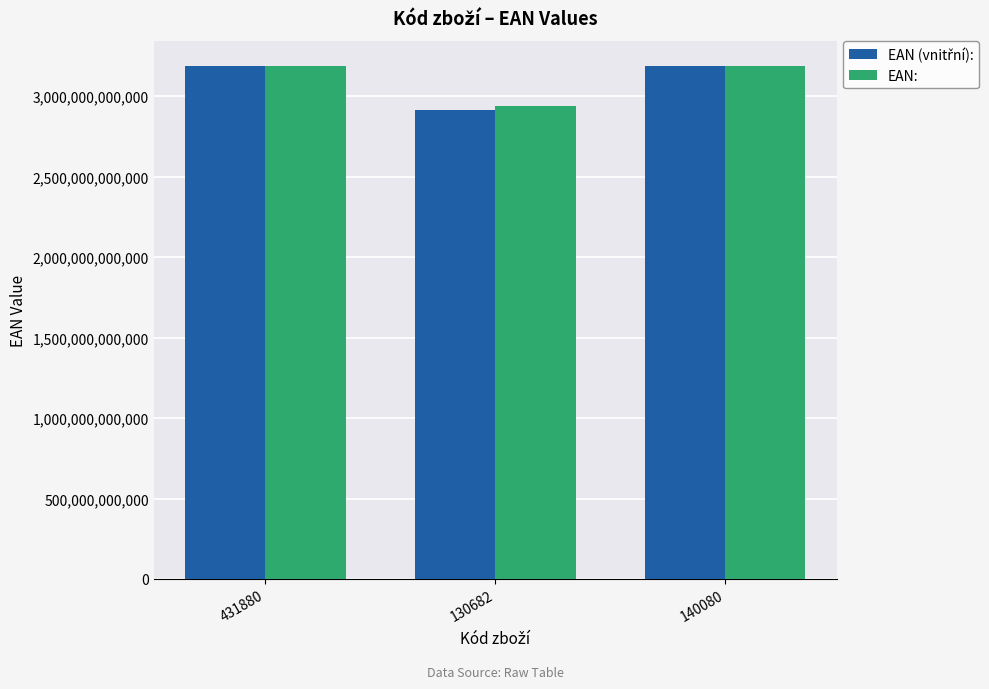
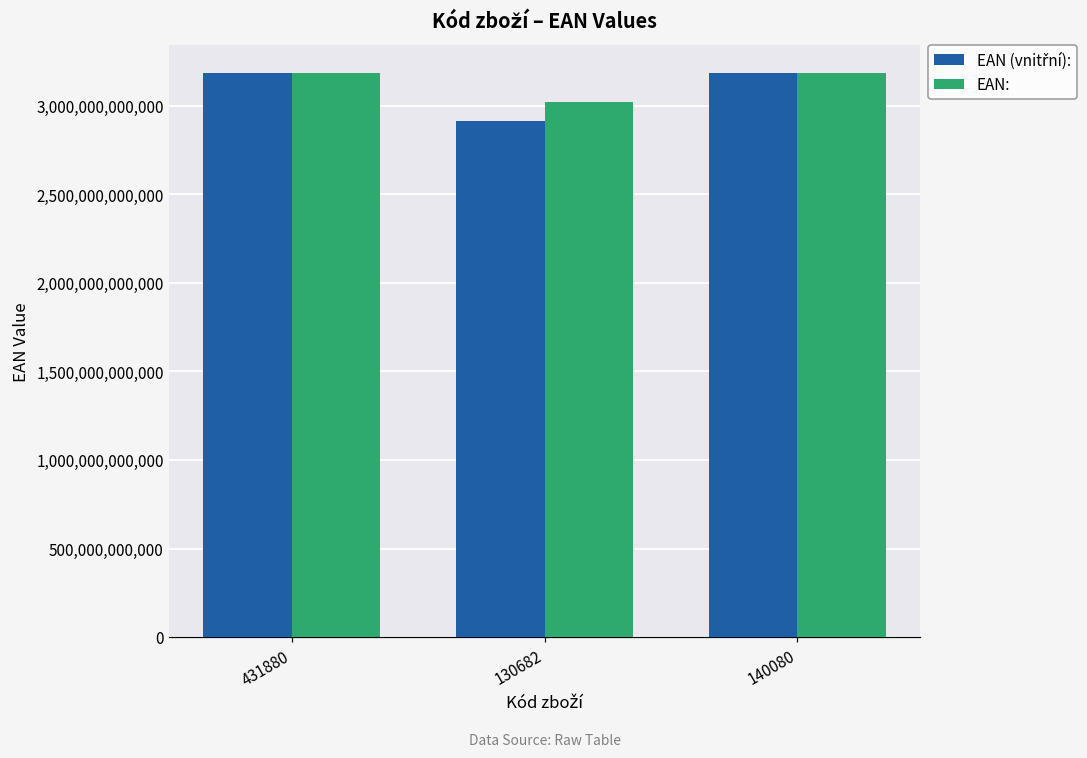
  {
    "EAN (vnitřní):": {
      "431880": "3,180,000,000,000",
      "130682": "2,910,000,000,000",
      "140080": "3,180,000,000,000"
    },
    "EAN:": {
      "431880": "3,180,000,000,000",
-     "130682": "2,940,000,000,000",
+     "130682": "3,020,000,000,000",
      "140080": "3,180,000,000,000"
    }
  }
